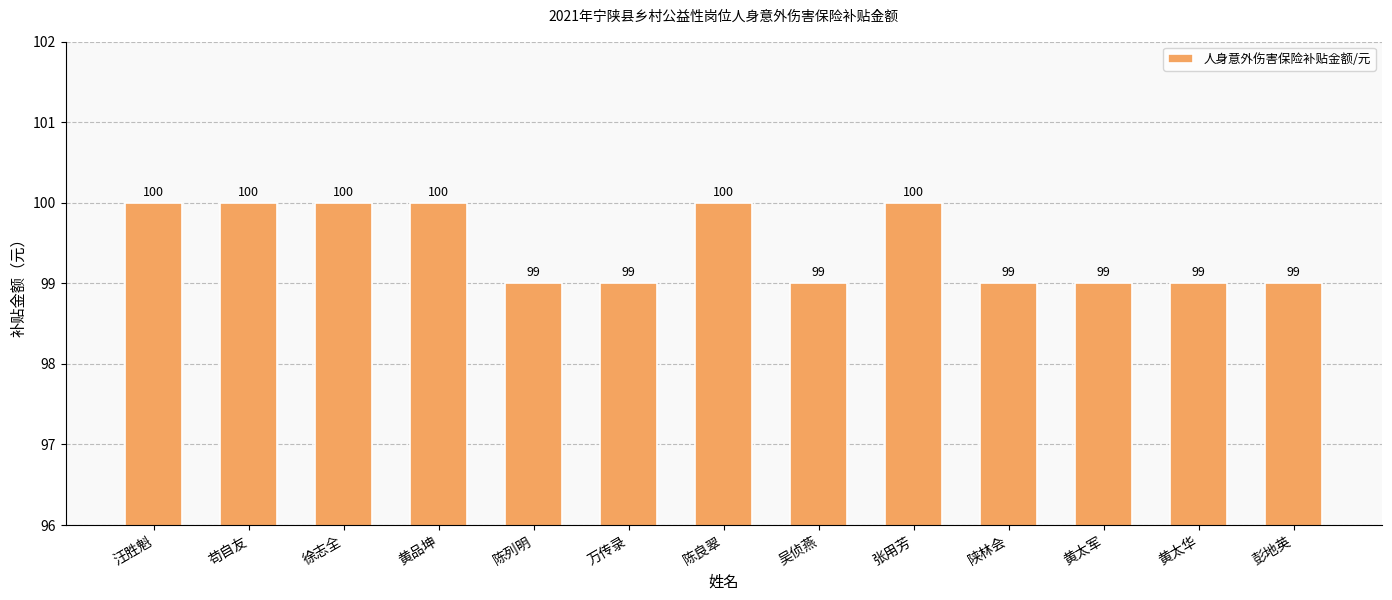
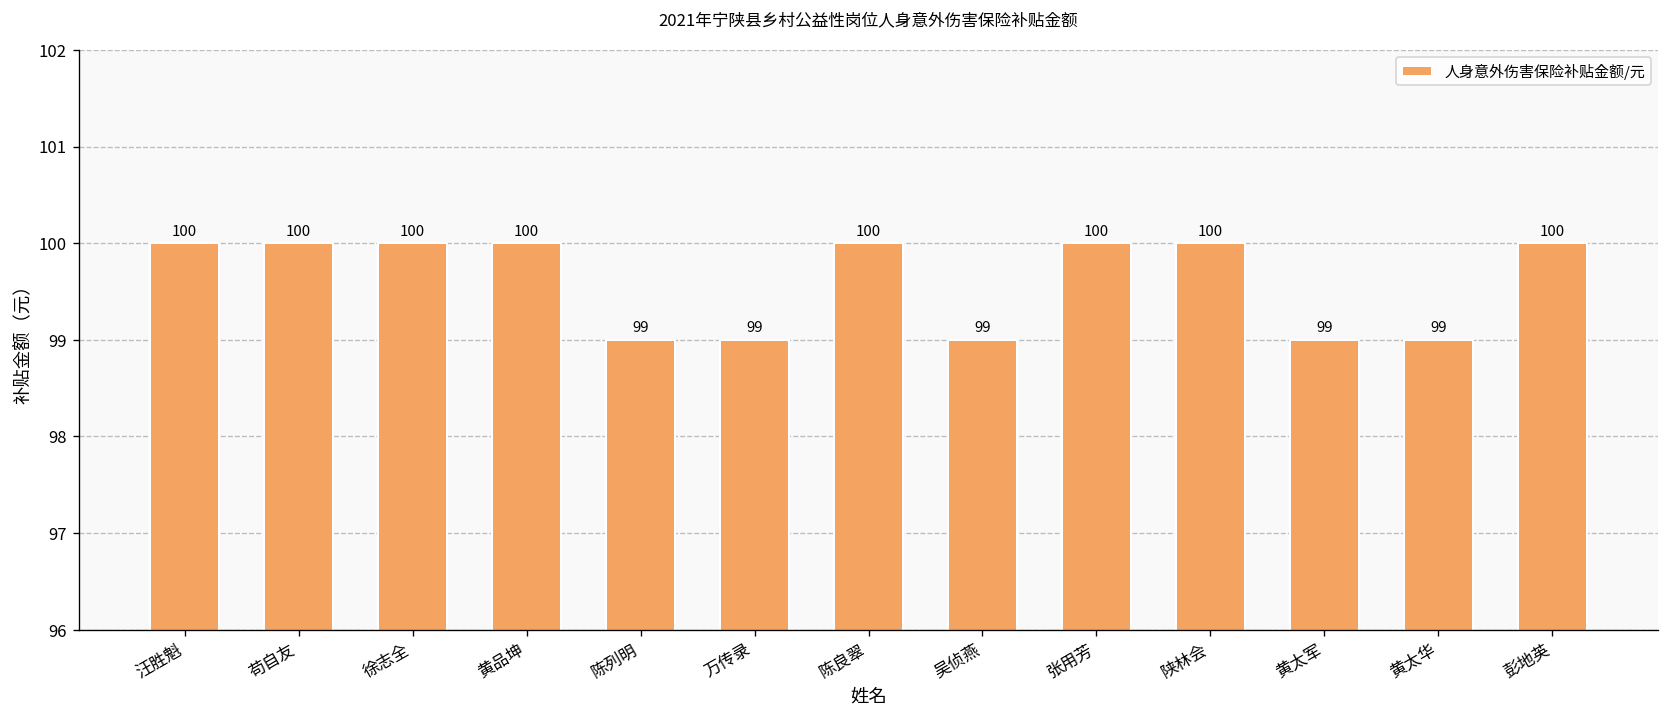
  {
    "汪胜魁": 100,
    "苟自友": 100,
    "徐志全": 100,
    "黄品坤": 100,
    "陈列明": 99,
    "万传录": 99,
    "陈良翠": 100,
    "吴侦燕": 99,
    "张用芳": 100,
-   "陕林会": 99,
+   "陕林会": 100,
    "黄太军": 99,
    "黄太华": 99,
-   "彭地英": 99
+   "彭地英": 100
  }
